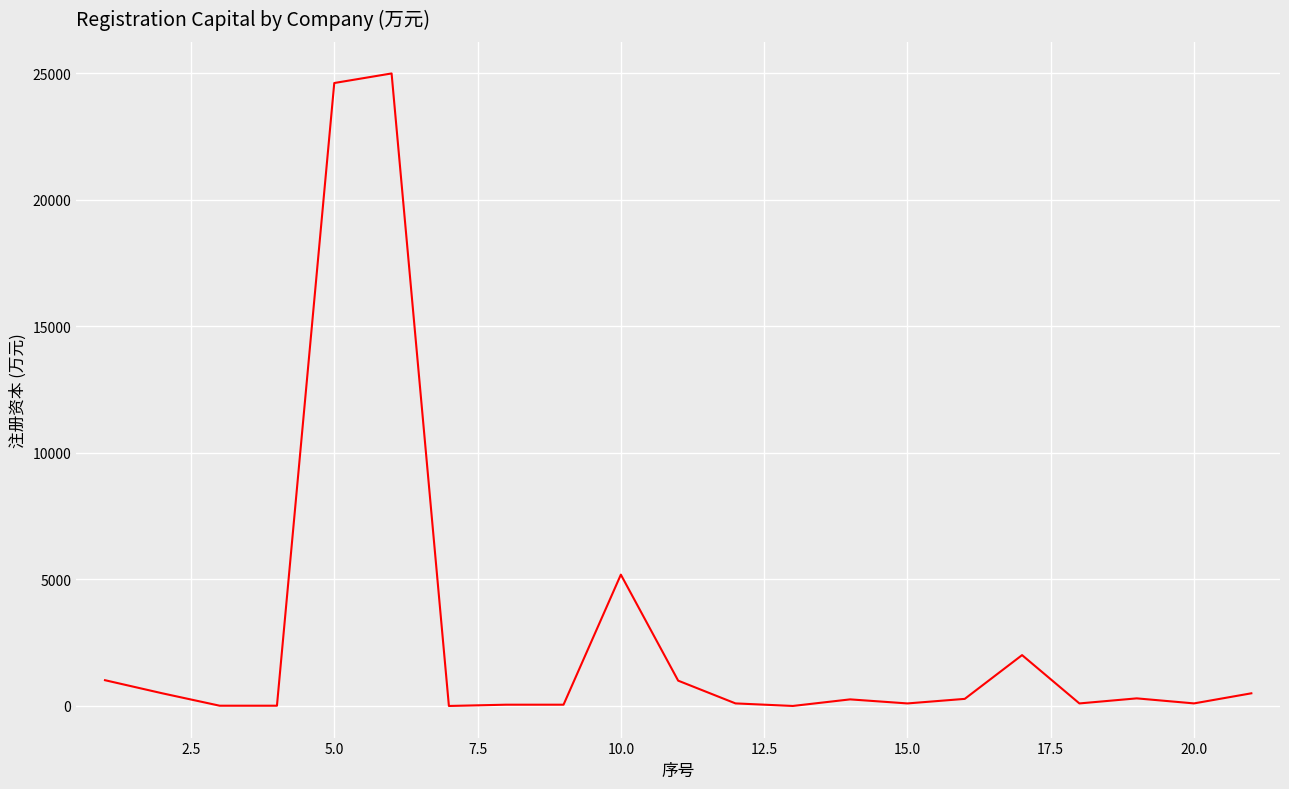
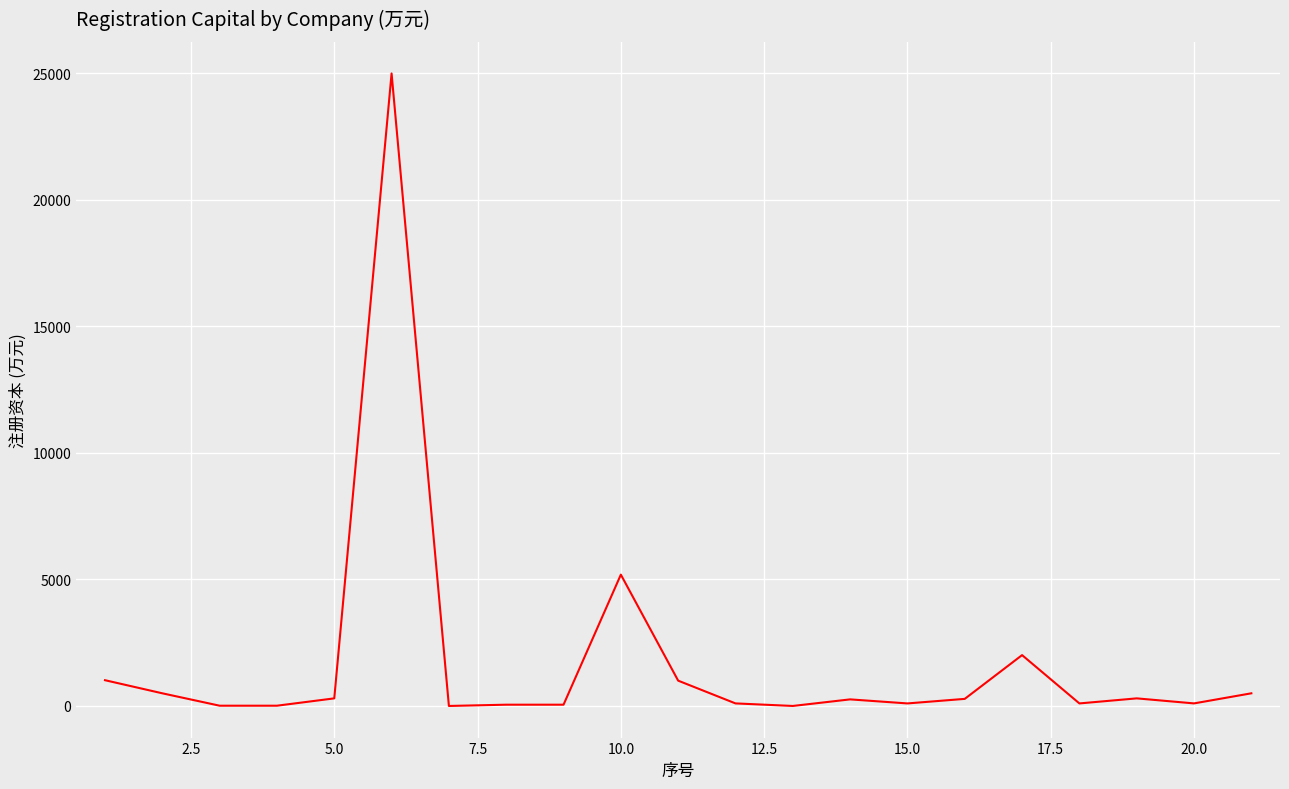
  {
-   "5.0": 24600,
+   "5.0": 300,
    "10.0": 5200,
    "15.0": 100,
    "20.0": 100
  }
